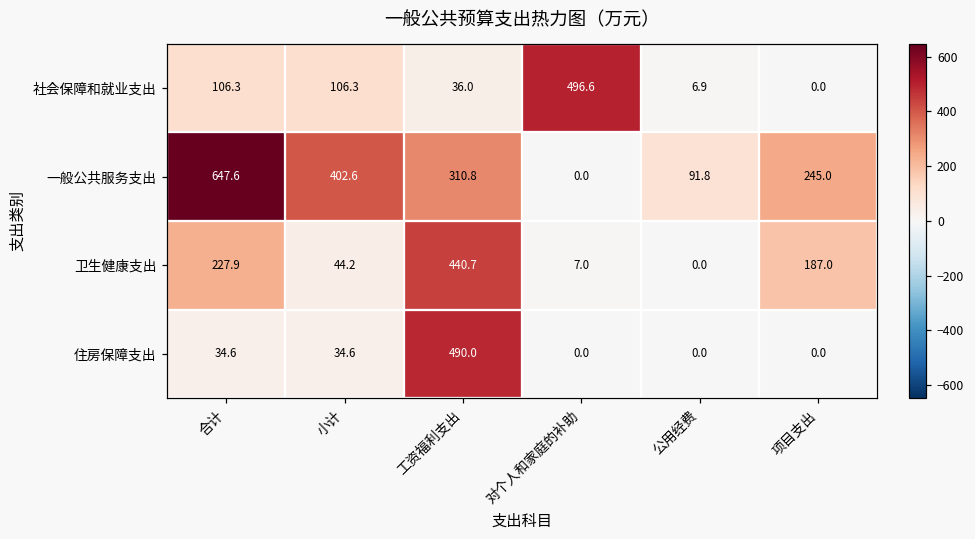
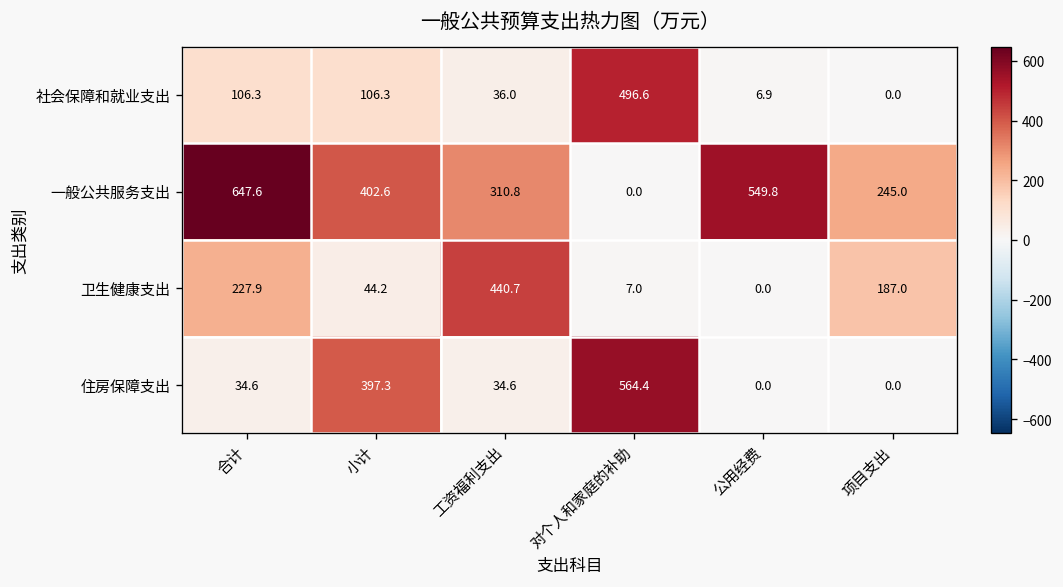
  {
    "社会保障和就业支出": {
      "合计": 106.3,
      "小计": 106.3,
      "工资福利支出": 36.0,
      "对个人和家庭的补助": 496.6,
      "公用经费": 6.9,
      "项目支出": 0.0
    },
    "一般公共服务支出": {
      "合计": 647.6,
      "小计": 402.6,
      "工资福利支出": 310.8,
      "对个人和家庭的补助": 0.0,
-     "公用经费": 91.8,
+     "公用经费": 549.8,
      "项目支出": 245.0
    },
    "卫生健康支出": {
      "合计": 227.9,
      "小计": 44.2,
      "工资福利支出": 440.7,
      "对个人和家庭的补助": 7.0,
      "公用经费": 0.0,
      "项目支出": 187.0
    },
    "住房保障支出": {
      "合计": 34.6,
-     "小计": 34.6,
-     "工资福利支出": 490.0,
-     "对个人和家庭的补助": 0.0,
+     "小计": 397.3,
+     "工资福利支出": 34.6,
+     "对个人和家庭的补助": 564.4,
      "公用经费": 0.0,
      "项目支出": 0.0
    }
  }
